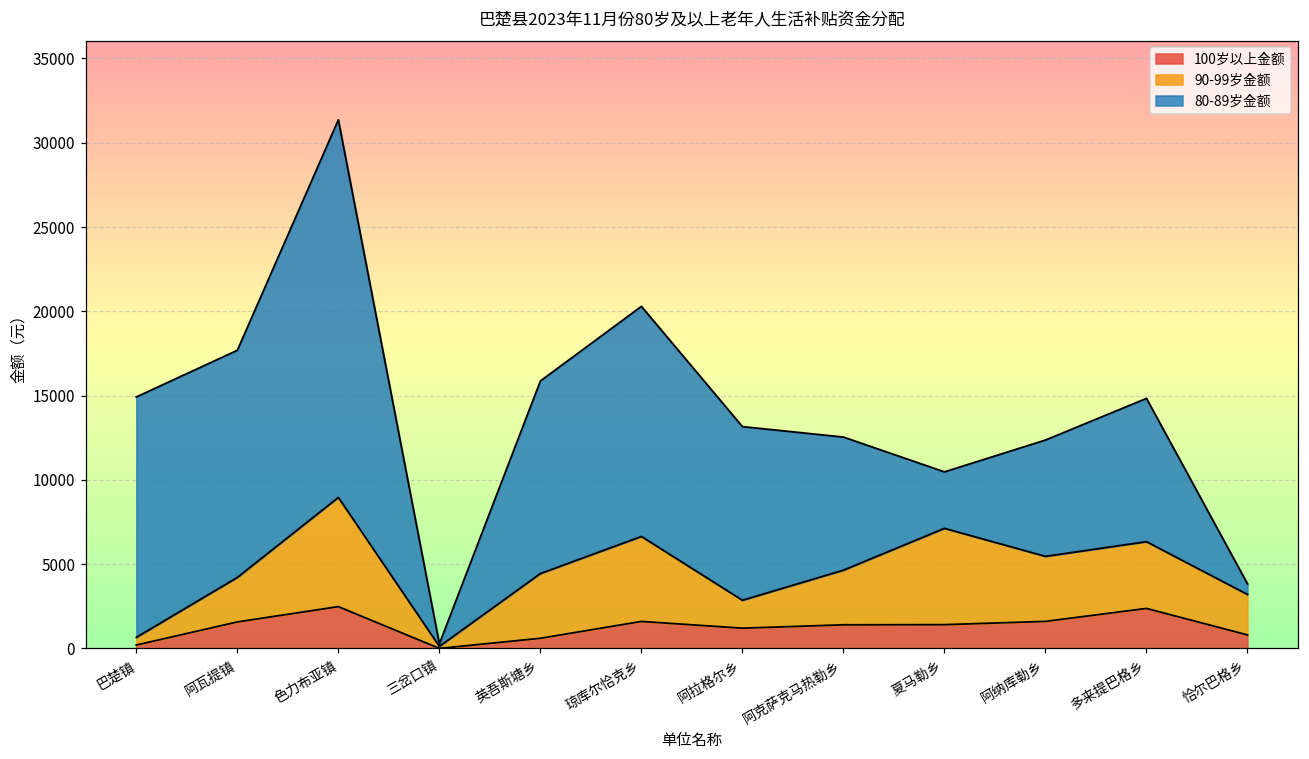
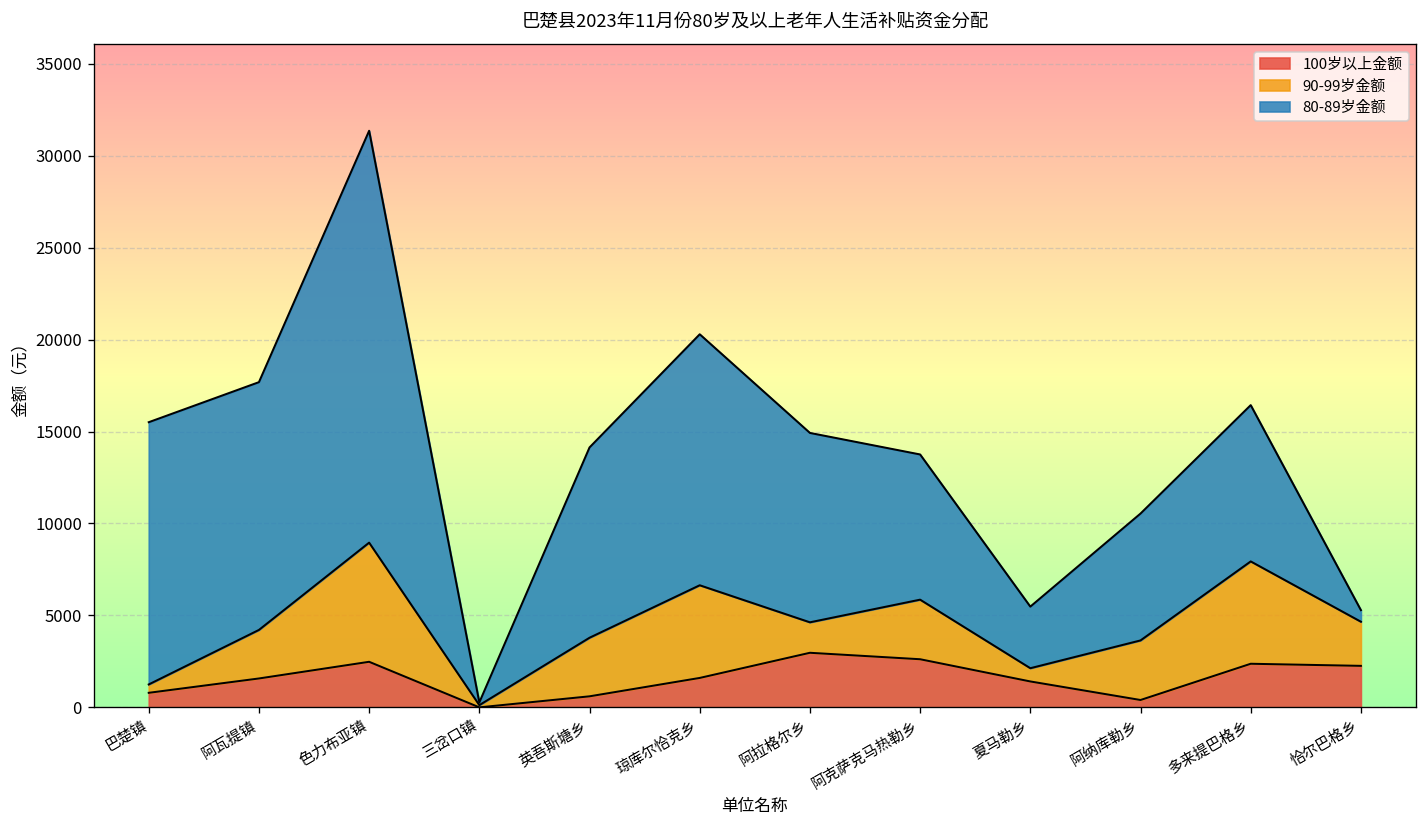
  {
    "100岁以上金额": {
-     "巴楚镇": 200,
+     "巴楚镇": 800,
      "阿瓦提镇": 1600,
      "色力布亚镇": 2500,
      "英吾斯塘乡": 600,
      "琼库尔恰克乡": 1600,
-     "阿拉格尔乡": 1200,
-     "阿克萨克马热勒乡": 1400,
+     "阿拉格尔乡": 3000,
+     "阿克萨克马热勒乡": 2600,
      "夏马勒乡": 1400,
-     "阿纳库勒乡": 1600,
+     "阿纳库勒乡": 400,
      "多来提巴格乡": 2400,
-     "恰尔巴格乡": 800
+     "恰尔巴格乡": 2300
    },
    "90-99岁金额": {
      "巴楚镇": 500,
      "阿瓦提镇": 2600,
      "色力布亚镇": 6500,
-     "英吾斯塘乡": 3800,
+     "英吾斯塘乡": 3200,
      "琼库尔恰克乡": 5000,
      "阿拉格尔乡": 1700,
      "阿克萨克马热勒乡": 3200,
-     "夏马勒乡": 5700,
-     "阿纳库勒乡": 3900,
-     "多来提巴格乡": 4000,
+     "夏马勒乡": 700,
+     "阿纳库勒乡": 3200,
+     "多来提巴格乡": 5600,
      "恰尔巴格乡": 2400
    },
    "80-89岁金额": {
      "巴楚镇": 14300,
      "阿瓦提镇": 13500,
      "色力布亚镇": 22400,
-     "英吾斯塘乡": 11400,
+     "英吾斯塘乡": 10400,
      "琼库尔恰克乡": 13700,
      "阿拉格尔乡": 10300,
      "阿克萨克马热勒乡": 7900,
      "夏马勒乡": 3400,
      "阿纳库勒乡": 6900,
      "多来提巴格乡": 8500,
      "恰尔巴格乡": 600
    }
  }
